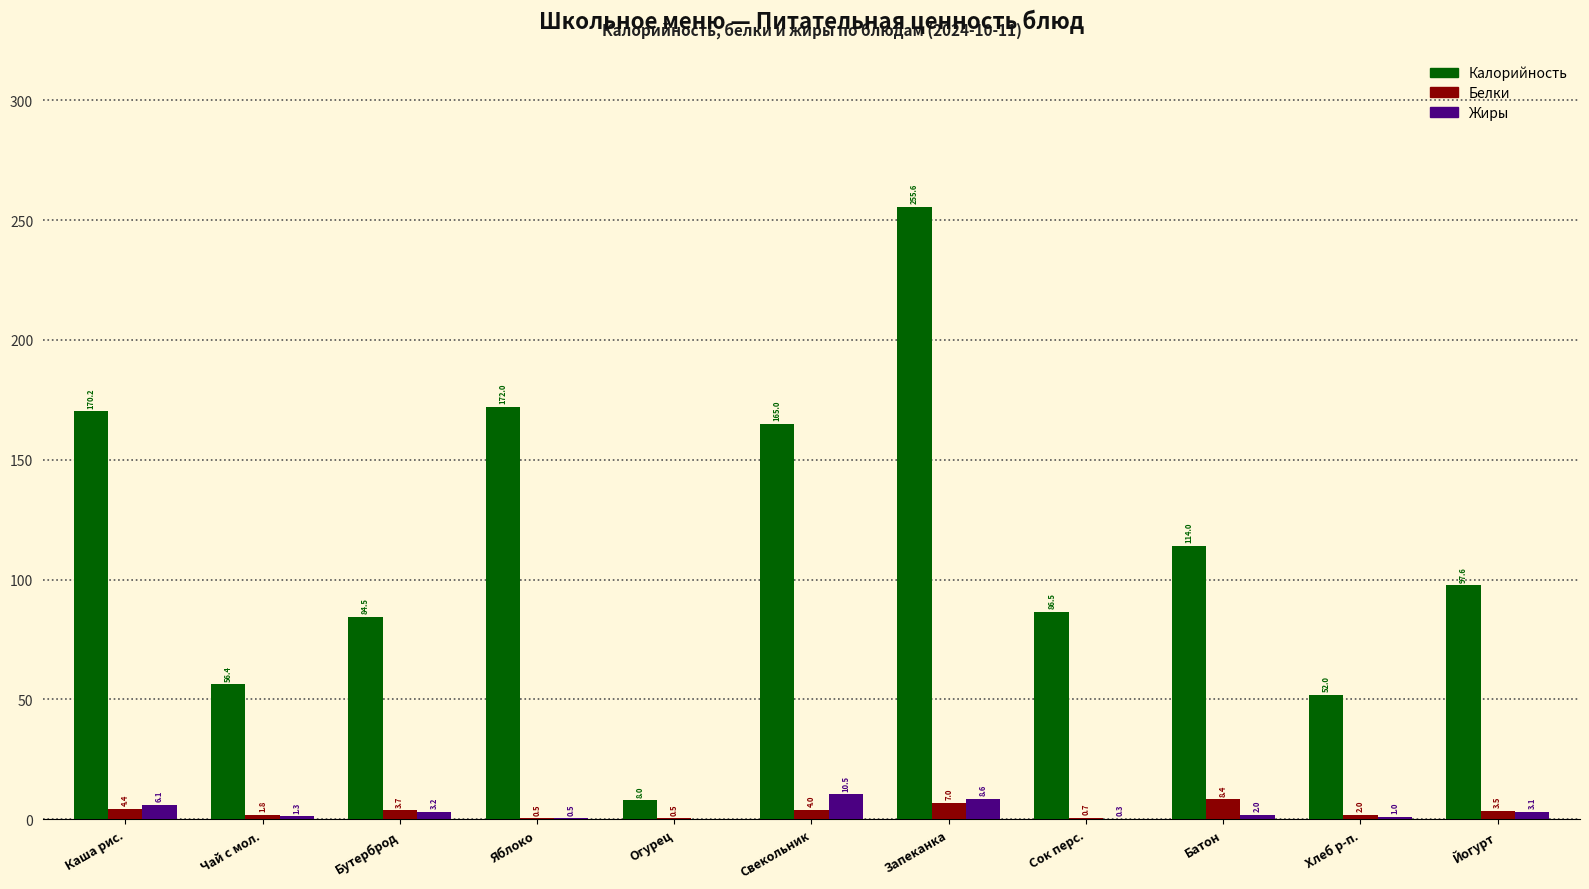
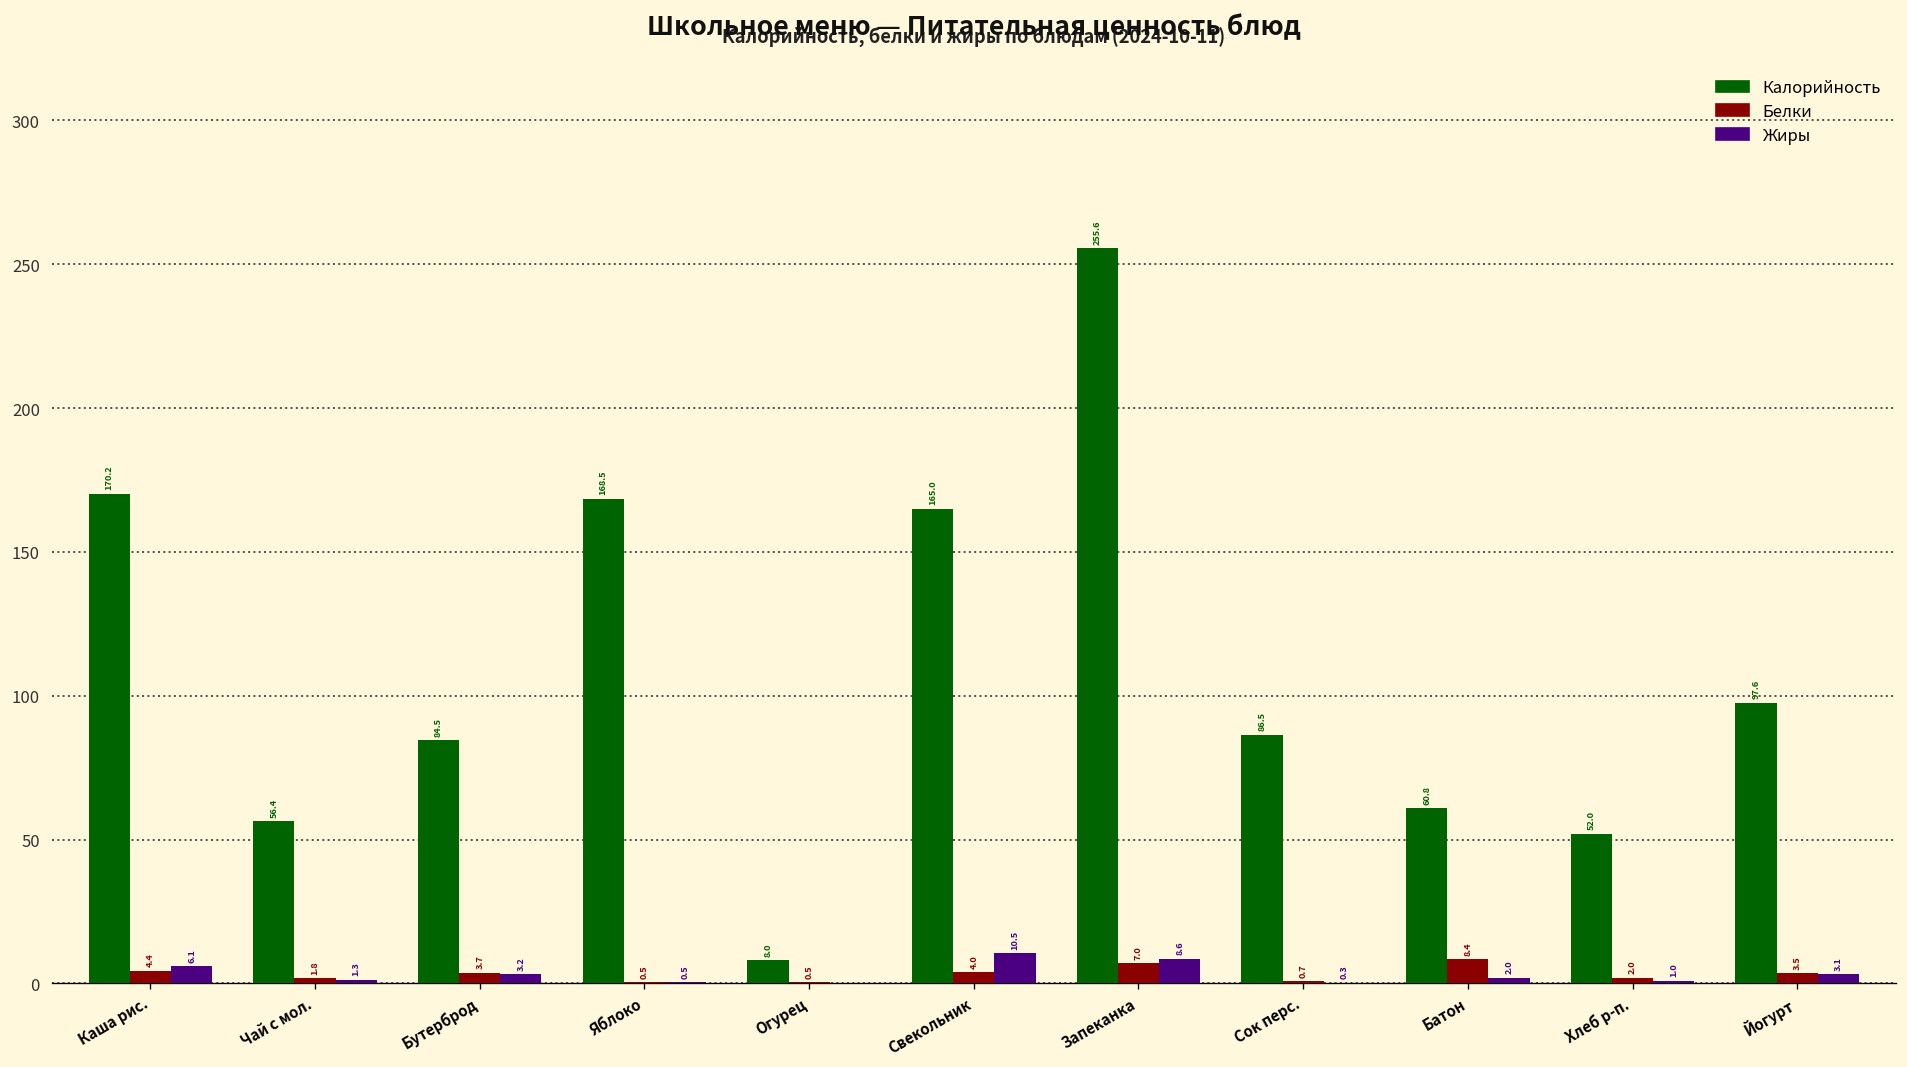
  {
    "Калорийность": {
      "Каша рис.": 170.2,
      "Чай с мол.": 56.4,
      "Бутерброд": 84.5,
-     "Яблоко": 172.0,
+     "Яблоко": 168.5,
      "Огурец": 8.0,
      "Свекольник": 165.0,
      "Запеканка": 255.6,
      "Сок перс.": 86.5,
-     "Батон": 114.0,
+     "Батон": 60.8,
      "Хлеб р-п.": 52.0,
      "Йогурт": 97.6
    },
    "Белки": {
      "Каша рис.": 4.4,
      "Чай с мол.": 1.8,
      "Бутерброд": 3.7,
      "Яблоко": 0.5,
      "Огурец": 0.5,
      "Свекольник": 4.0,
      "Запеканка": 7.0,
      "Сок перс.": 0.7,
      "Батон": 8.4,
      "Хлеб р-п.": 2.0,
      "Йогурт": 3.5
    },
    "Жиры": {
      "Каша рис.": 6.1,
      "Чай с мол.": 1.3,
      "Бутерброд": 3.2,
      "Яблоко": 0.5,
      "Свекольник": 10.5,
      "Запеканка": 8.6,
      "Сок перс.": 0.3,
      "Батон": 2.0,
      "Хлеб р-п.": 1.0,
      "Йогурт": 3.1
    }
  }
